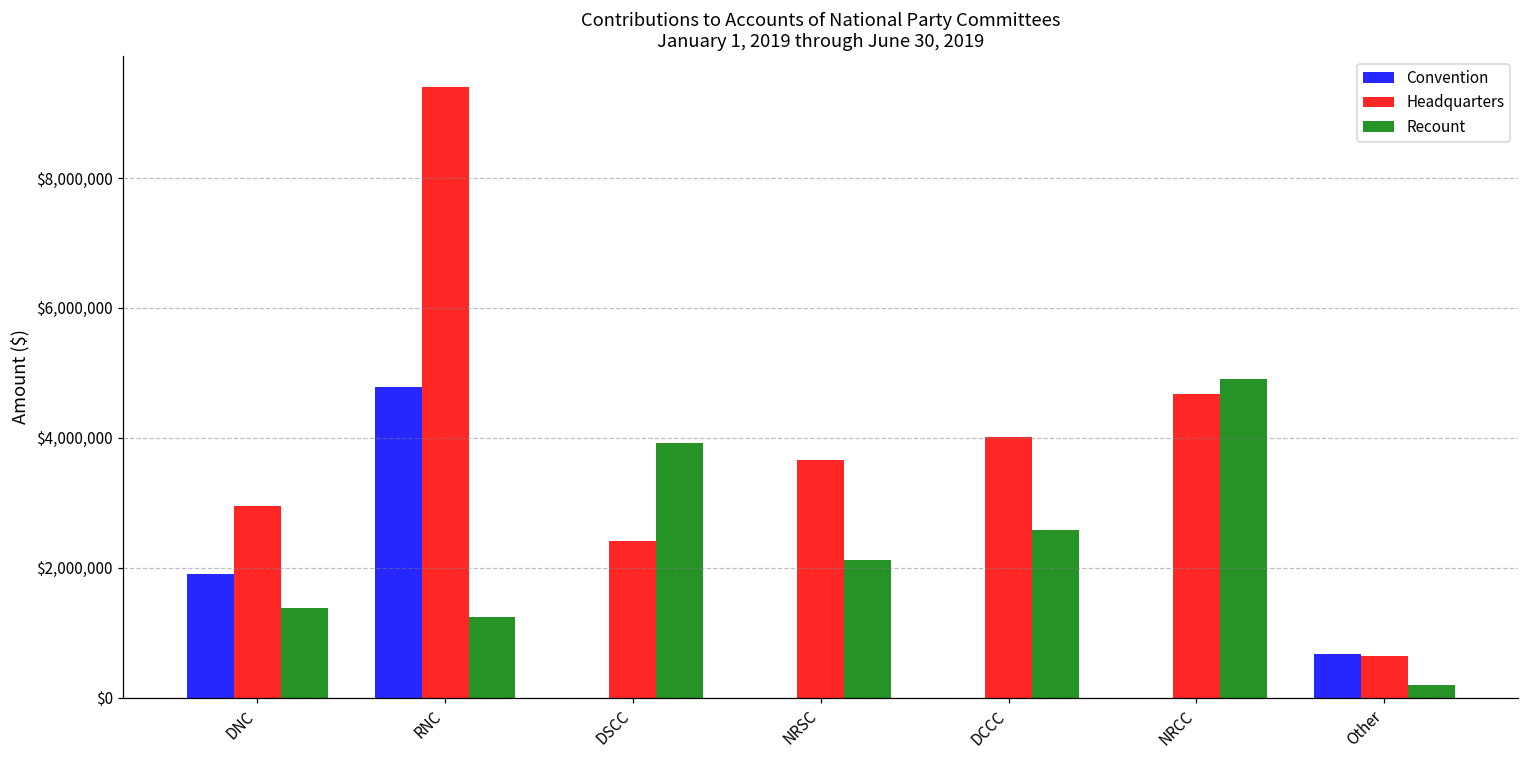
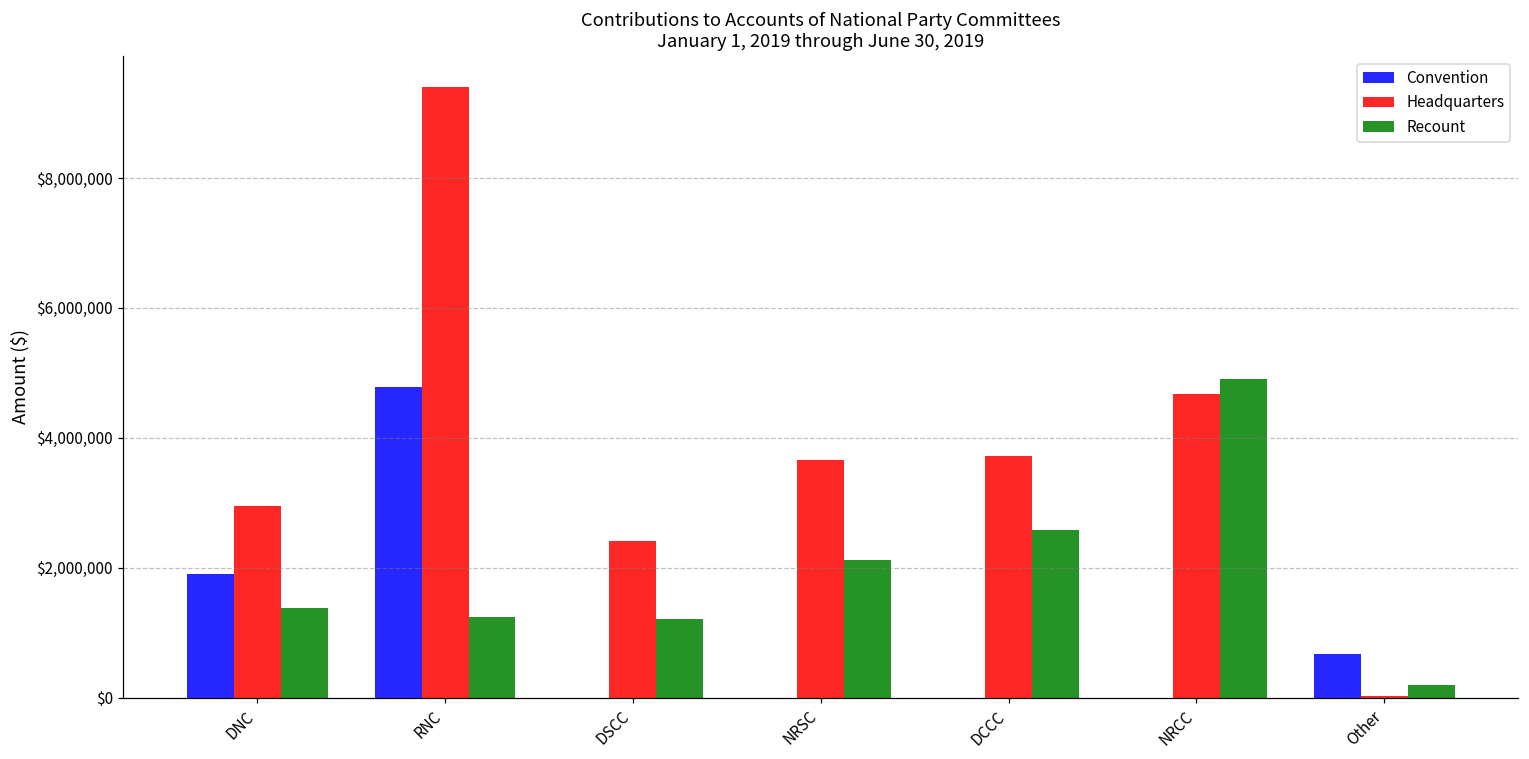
  {
    "Convention": {
      "DNC": "$1,900,000",
      "RNC": "$4,800,000",
      "DSCC": "$0",
      "NRSC": "$0",
      "DCCC": "$0",
      "NRCC": "$0",
      "Other": "$700,000"
    },
    "Headquarters": {
      "DNC": "$3,000,000",
      "RNC": "$9,400,000",
      "DSCC": "$2,400,000",
      "NRSC": "$3,700,000",
-     "DCCC": "$4,000,000",
+     "DCCC": "$3,700,000",
      "NRCC": "$4,700,000",
-     "Other": "$600,000"
+     "Other": "$0"
    },
    "Recount": {
      "DNC": "$1,400,000",
      "RNC": "$1,200,000",
-     "DSCC": "$3,900,000",
+     "DSCC": "$1,200,000",
      "NRSC": "$2,100,000",
      "DCCC": "$2,600,000",
      "NRCC": "$4,900,000",
      "Other": "$200,000"
    }
  }
